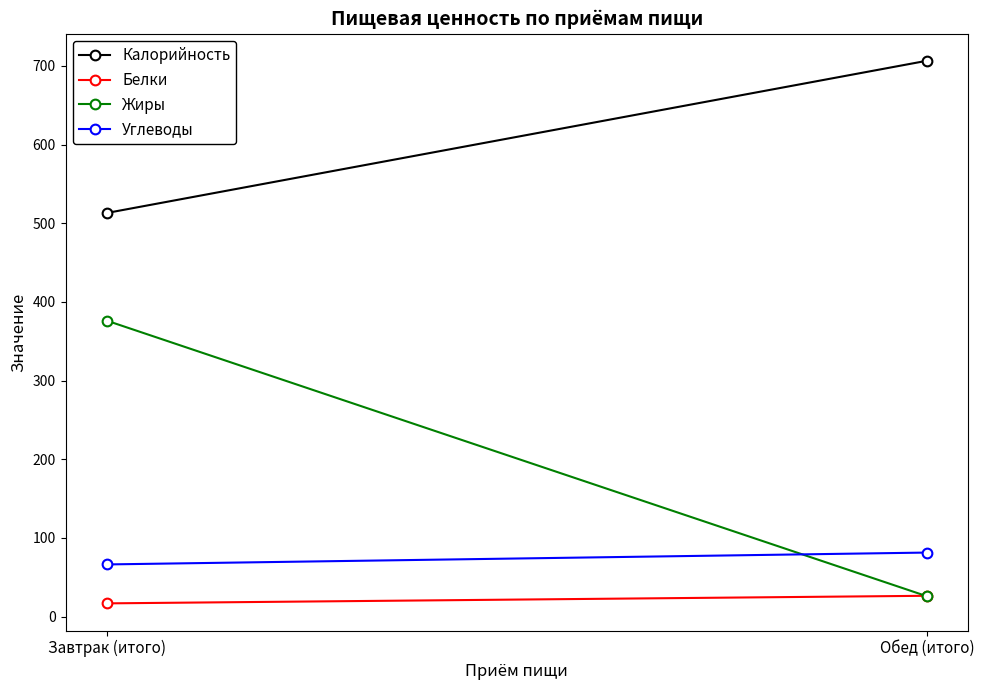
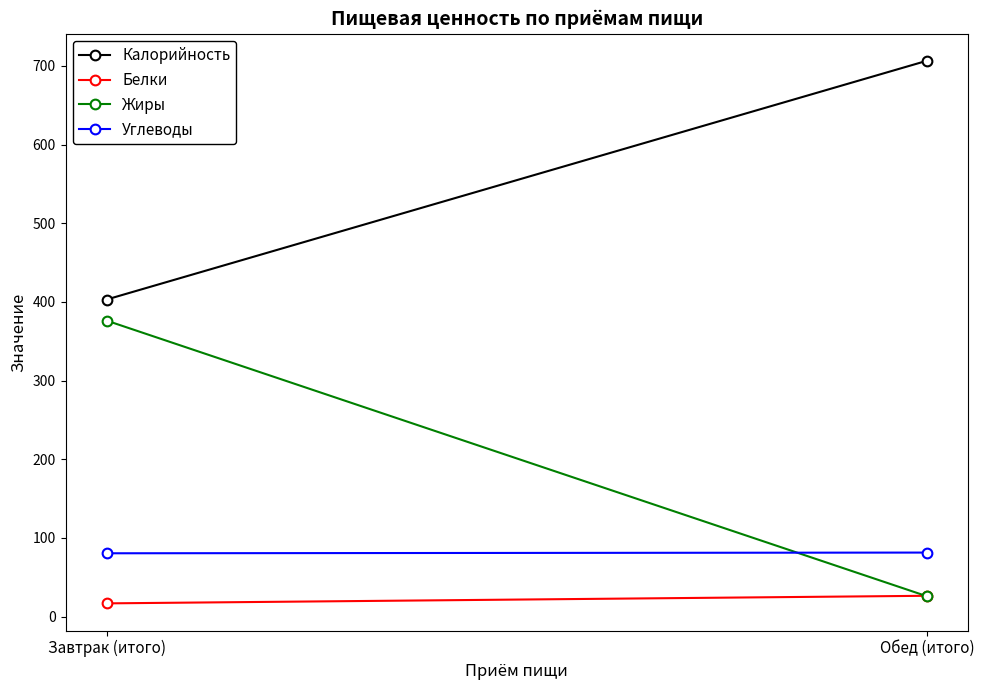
  {
    "Калорийность": {
-     "Завтрак (итого)": 510,
+     "Завтрак (итого)": 400,
      "Обед (итого)": 710
    },
    "Белки": {
      "Завтрак (итого)": 20
    },
    "Жиры": {
      "Завтрак (итого)": 380
    },
    "Углеводы": {
-     "Завтрак (итого)": 70,
+     "Завтрак (итого)": 80,
      "Обед (итого)": 80
    }
  }
